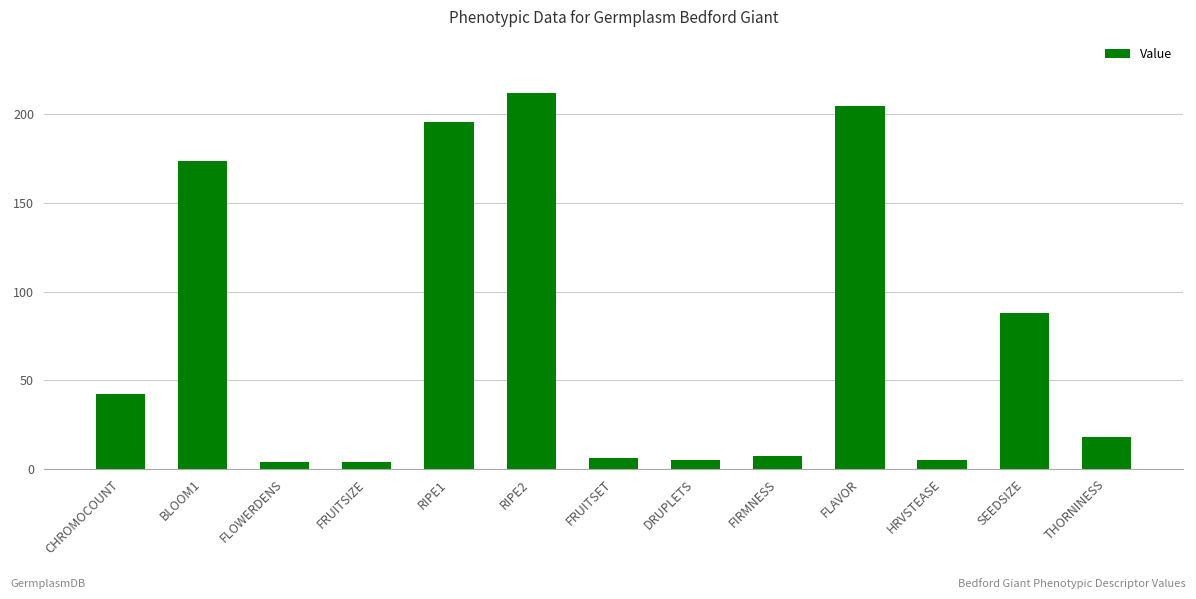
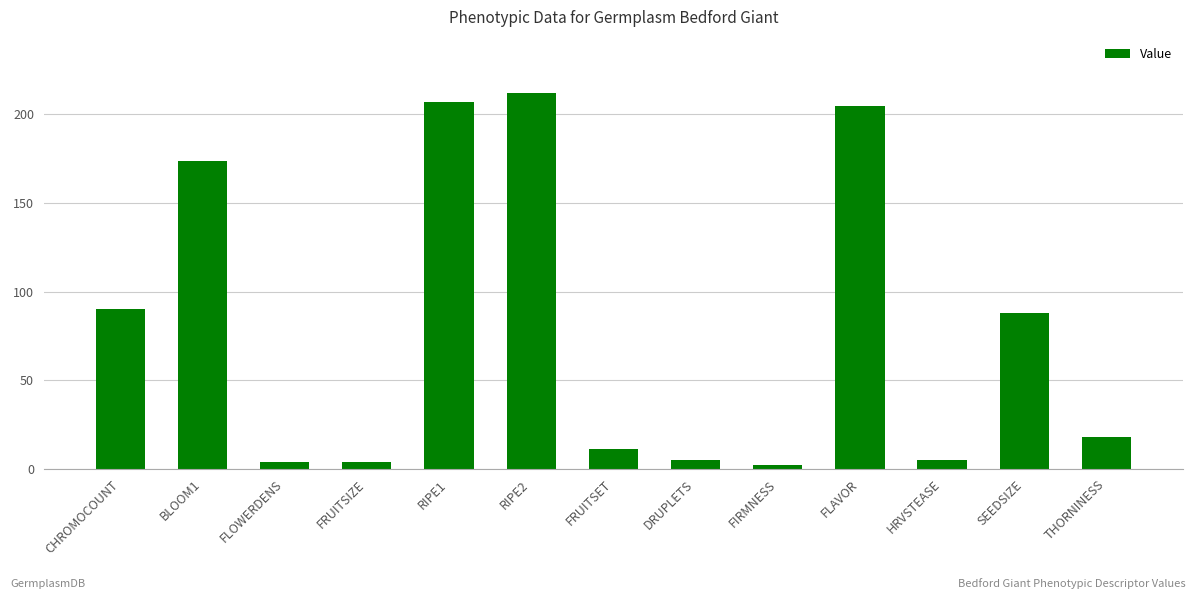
  {
-   "CHROMOCOUNT": 42,
+   "CHROMOCOUNT": 90,
    "BLOOM1": 174,
    "FLOWERDENS": 4,
    "FRUITSIZE": 4,
-   "RIPE1": 196,
+   "RIPE1": 207,
    "RIPE2": 212,
-   "FRUITSET": 6,
+   "FRUITSET": 11,
    "DRUPLETS": 5,
-   "FIRMNESS": 7,
+   "FIRMNESS": 2,
    "FLAVOR": 205,
    "HRVSTEASE": 5,
    "SEEDSIZE": 88,
    "THORNINESS": 18
  }
